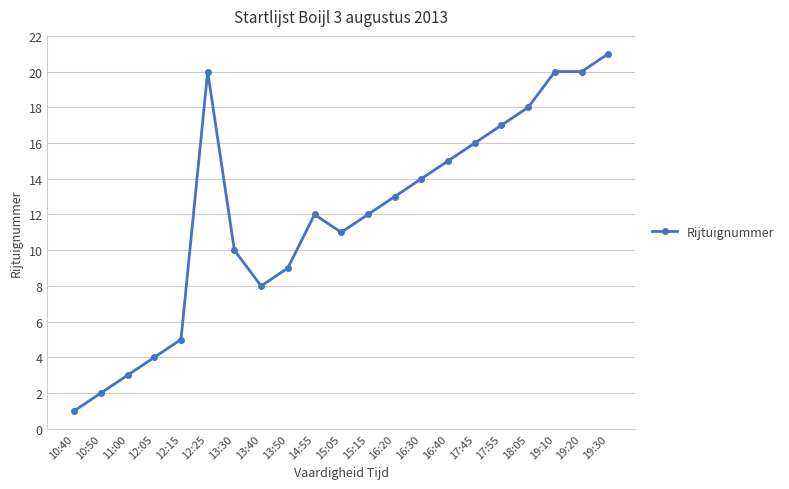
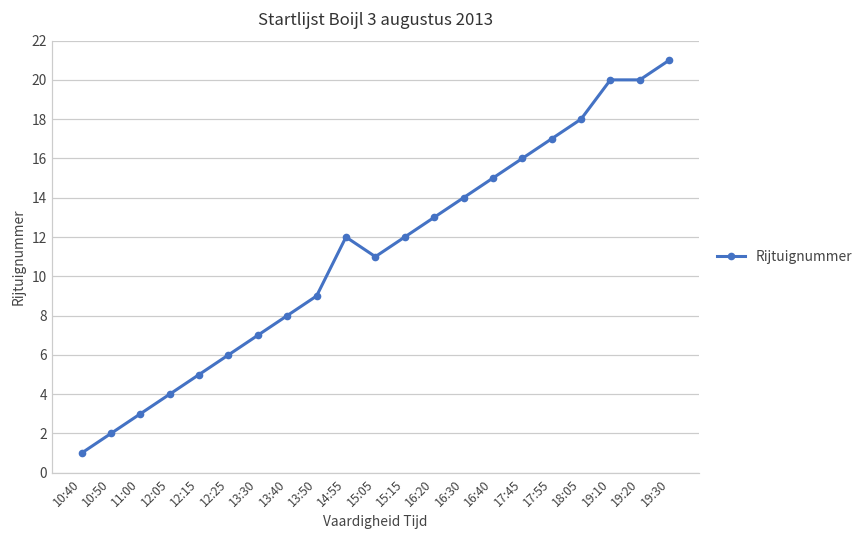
  {
    "10:40": 1,
    "10:50": 2,
    "11:00": 3,
    "12:05": 4,
    "12:15": 5,
-   "12:25": 20,
-   "13:30": 10,
+   "12:25": 6,
+   "13:30": 7,
    "13:40": 8,
    "13:50": 9,
    "14:55": 12,
    "15:05": 11,
    "15:15": 12,
    "16:20": 13,
    "16:30": 14,
    "16:40": 15,
    "17:45": 16,
    "17:55": 17,
    "18:05": 18,
    "19:10": 20,
    "19:20": 20,
    "19:30": 21
  }
